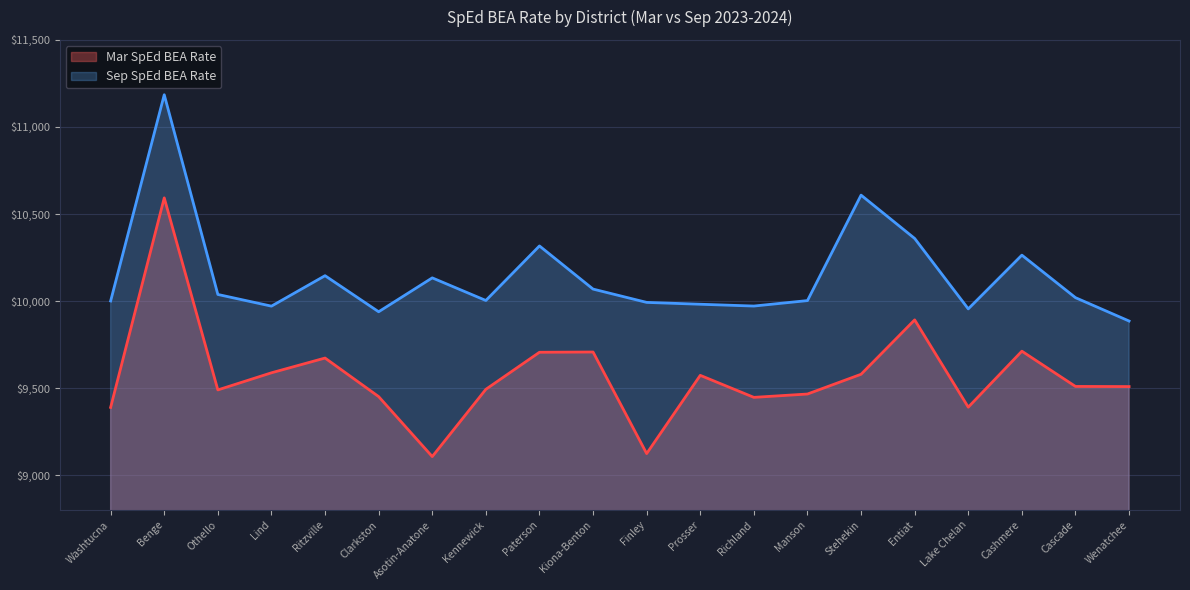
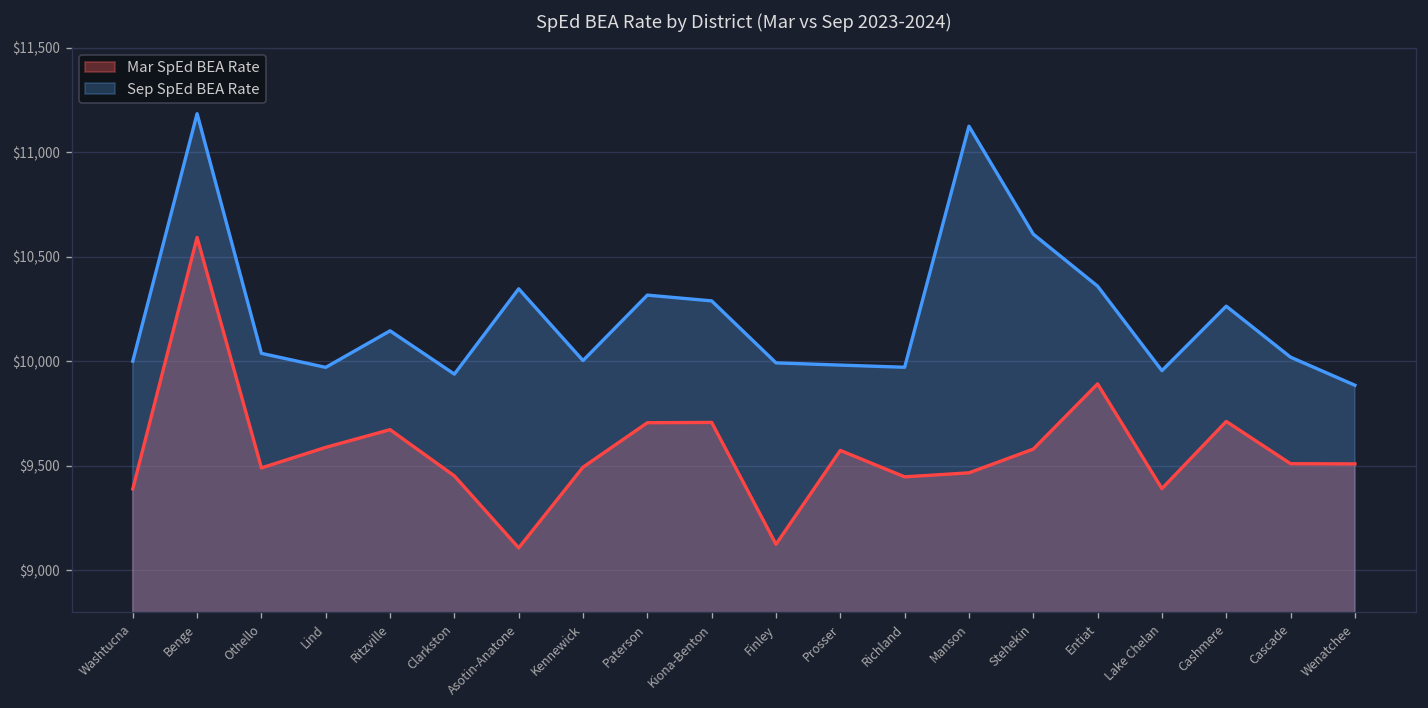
  {
    "Mar SpEd BEA Rate": {
      "Washtucna": "$9,390",
      "Benge": "$10,590",
      "Othello": "$9,490",
      "Lind": "$9,590",
      "Ritzville": "$9,670",
      "Clarkston": "$9,450",
      "Asotin-Anatone": "$9,110",
      "Kennewick": "$9,490",
      "Paterson": "$9,710",
      "Kiona-Benton": "$9,710",
      "Finley": "$9,120",
      "Prosser": "$9,570",
      "Richland": "$9,450",
      "Manson": "$9,470",
      "Stehekin": "$9,580",
      "Entiat": "$9,890",
      "Lake Chelan": "$9,390",
      "Cashmere": "$9,710",
      "Cascade": "$9,510",
      "Wenatchee": "$9,510"
    },
    "Sep SpEd BEA Rate": {
      "Washtucna": "$10,000",
      "Benge": "$11,180",
      "Othello": "$10,040",
      "Lind": "$9,970",
      "Ritzville": "$10,150",
      "Clarkston": "$9,940",
-     "Asotin-Anatone": "$10,130",
+     "Asotin-Anatone": "$10,350",
      "Kennewick": "$10,000",
      "Paterson": "$10,320",
-     "Kiona-Benton": "$10,070",
+     "Kiona-Benton": "$10,290",
      "Finley": "$9,990",
      "Prosser": "$9,980",
      "Richland": "$9,970",
-     "Manson": "$10,000",
+     "Manson": "$11,120",
      "Stehekin": "$10,610",
      "Entiat": "$10,360",
      "Lake Chelan": "$9,960",
      "Cashmere": "$10,260",
      "Cascade": "$10,020",
      "Wenatchee": "$9,890"
    }
  }
